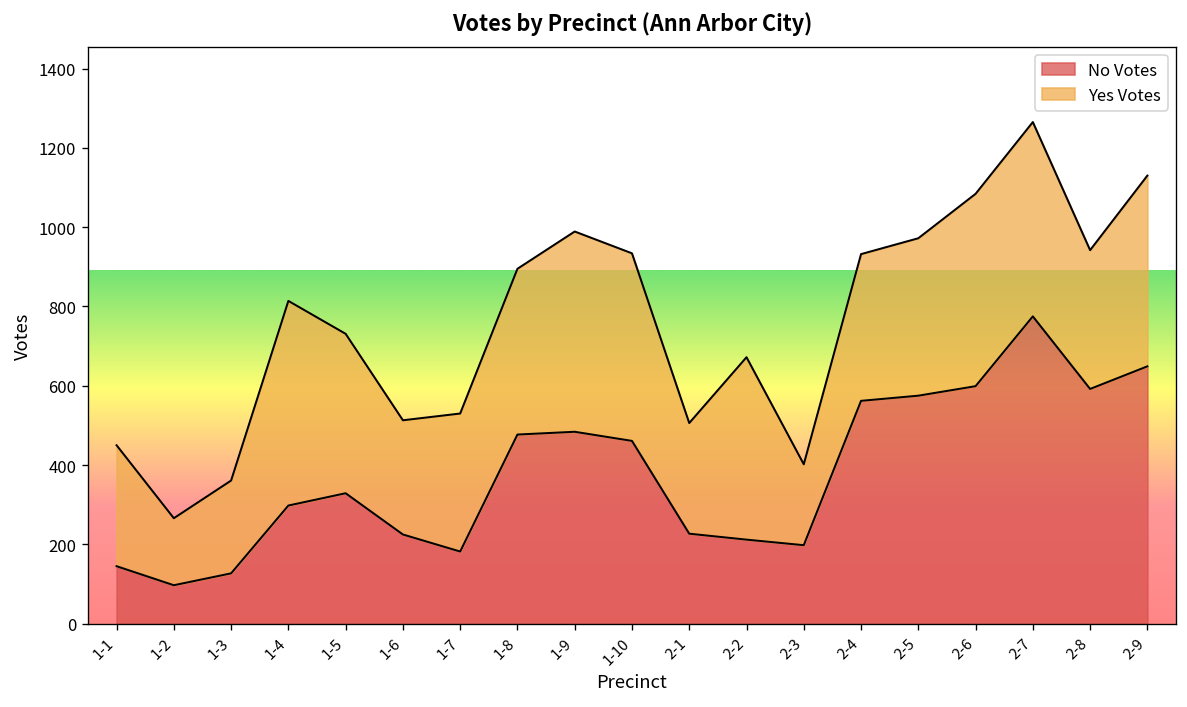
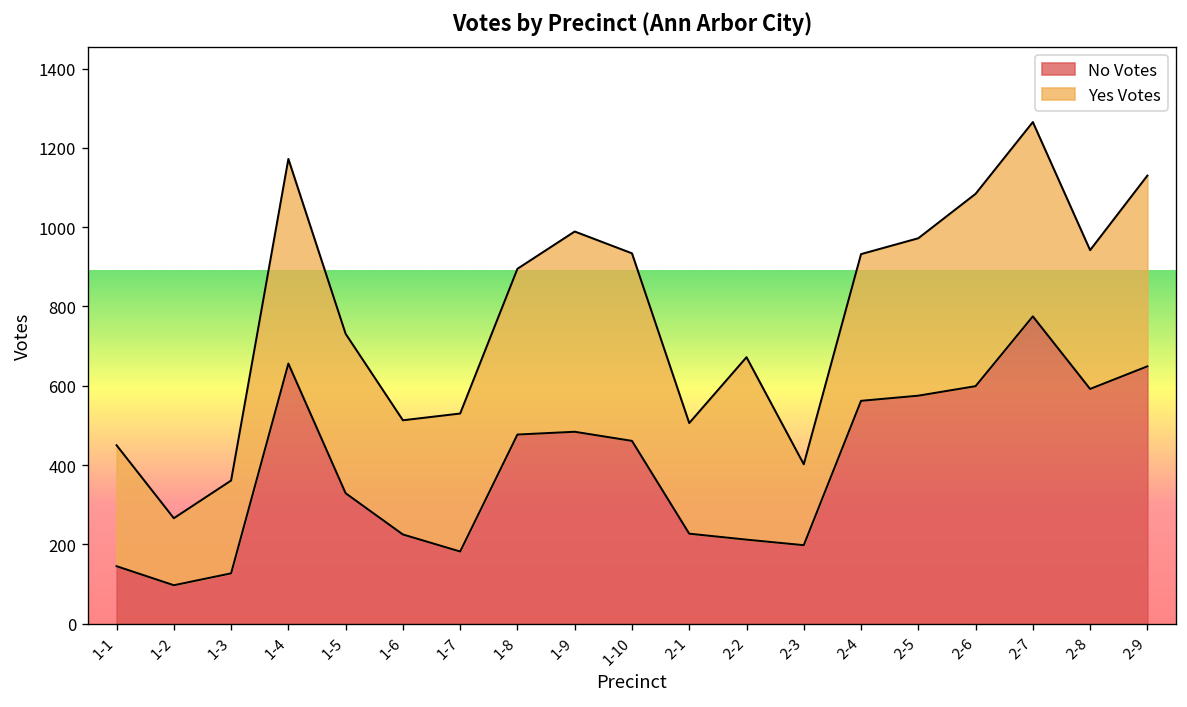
  {
    "No Votes": {
      "1-1": 150,
      "1-2": 100,
      "1-3": 130,
-     "1-4": 300,
+     "1-4": 660,
      "1-5": 330,
      "1-6": 230,
      "1-7": 180,
      "1-8": 480,
      "1-9": 480,
      "1-10": 460,
      "2-1": 230,
      "2-2": 210,
      "2-3": 200,
      "2-4": 560,
      "2-5": 580,
      "2-6": 600,
      "2-7": 780,
      "2-8": 590,
      "2-9": 650
    },
    "Yes Votes": {
      "1-1": 310,
      "1-2": 170,
      "1-3": 230,
      "1-4": 520,
      "1-5": 400,
      "1-6": 290,
      "1-7": 350,
      "1-8": 420,
      "1-9": 510,
      "1-10": 470,
      "2-1": 280,
      "2-2": 460,
      "2-3": 200,
      "2-4": 370,
      "2-5": 400,
      "2-6": 490,
      "2-7": 490,
      "2-8": 350,
      "2-9": 480
    }
  }
